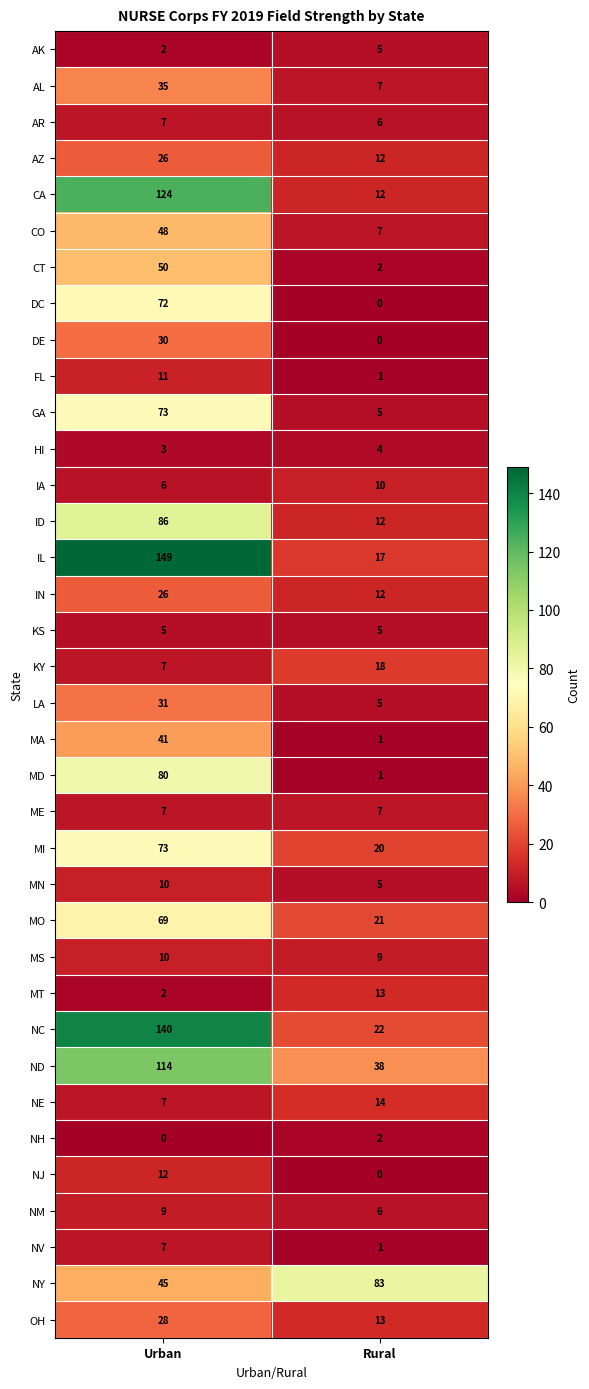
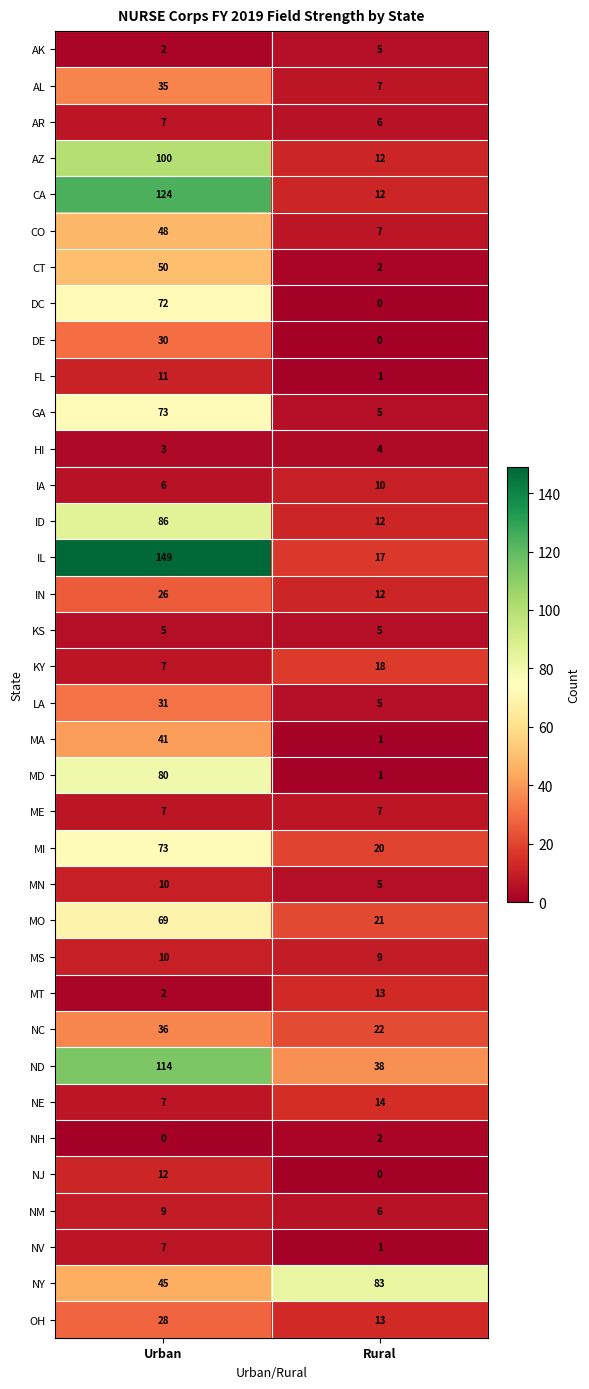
  {
    "AK": {
      "Urban": 2,
      "Rural": 5
    },
    "AL": {
      "Urban": 35,
      "Rural": 7
    },
    "AR": {
      "Urban": 7,
      "Rural": 6
    },
    "AZ": {
-     "Urban": 26,
+     "Urban": 100,
      "Rural": 12
    },
    "CA": {
      "Urban": 124,
      "Rural": 12
    },
    "CO": {
      "Urban": 48,
      "Rural": 7
    },
    "CT": {
      "Urban": 50,
      "Rural": 2
    },
    "DC": {
      "Urban": 72,
      "Rural": 0
    },
    "DE": {
      "Urban": 30,
      "Rural": 0
    },
    "FL": {
      "Urban": 11,
      "Rural": 1
    },
    "GA": {
      "Urban": 73,
      "Rural": 5
    },
    "HI": {
      "Urban": 3,
      "Rural": 4
    },
    "IA": {
      "Urban": 6,
      "Rural": 10
    },
    "ID": {
      "Urban": 86,
      "Rural": 12
    },
    "IL": {
      "Urban": 149,
      "Rural": 17
    },
    "IN": {
      "Urban": 26,
      "Rural": 12
    },
    "KS": {
      "Urban": 5,
      "Rural": 5
    },
    "KY": {
      "Urban": 7,
      "Rural": 18
    },
    "LA": {
      "Urban": 31,
      "Rural": 5
    },
    "MA": {
      "Urban": 41,
      "Rural": 1
    },
    "MD": {
      "Urban": 80,
      "Rural": 1
    },
    "ME": {
      "Urban": 7,
      "Rural": 7
    },
    "MI": {
      "Urban": 73,
      "Rural": 20
    },
    "MN": {
      "Urban": 10,
      "Rural": 5
    },
    "MO": {
      "Urban": 69,
      "Rural": 21
    },
    "MS": {
      "Urban": 10,
      "Rural": 9
    },
    "MT": {
      "Urban": 2,
      "Rural": 13
    },
    "NC": {
-     "Urban": 140,
+     "Urban": 36,
      "Rural": 22
    },
    "ND": {
      "Urban": 114,
      "Rural": 38
    },
    "NE": {
      "Urban": 7,
      "Rural": 14
    },
    "NH": {
      "Urban": 0,
      "Rural": 2
    },
    "NJ": {
      "Urban": 12,
      "Rural": 0
    },
    "NM": {
      "Urban": 9,
      "Rural": 6
    },
    "NV": {
      "Urban": 7,
      "Rural": 1
    },
    "NY": {
      "Urban": 45,
      "Rural": 83
    },
    "OH": {
      "Urban": 28,
      "Rural": 13
    }
  }
